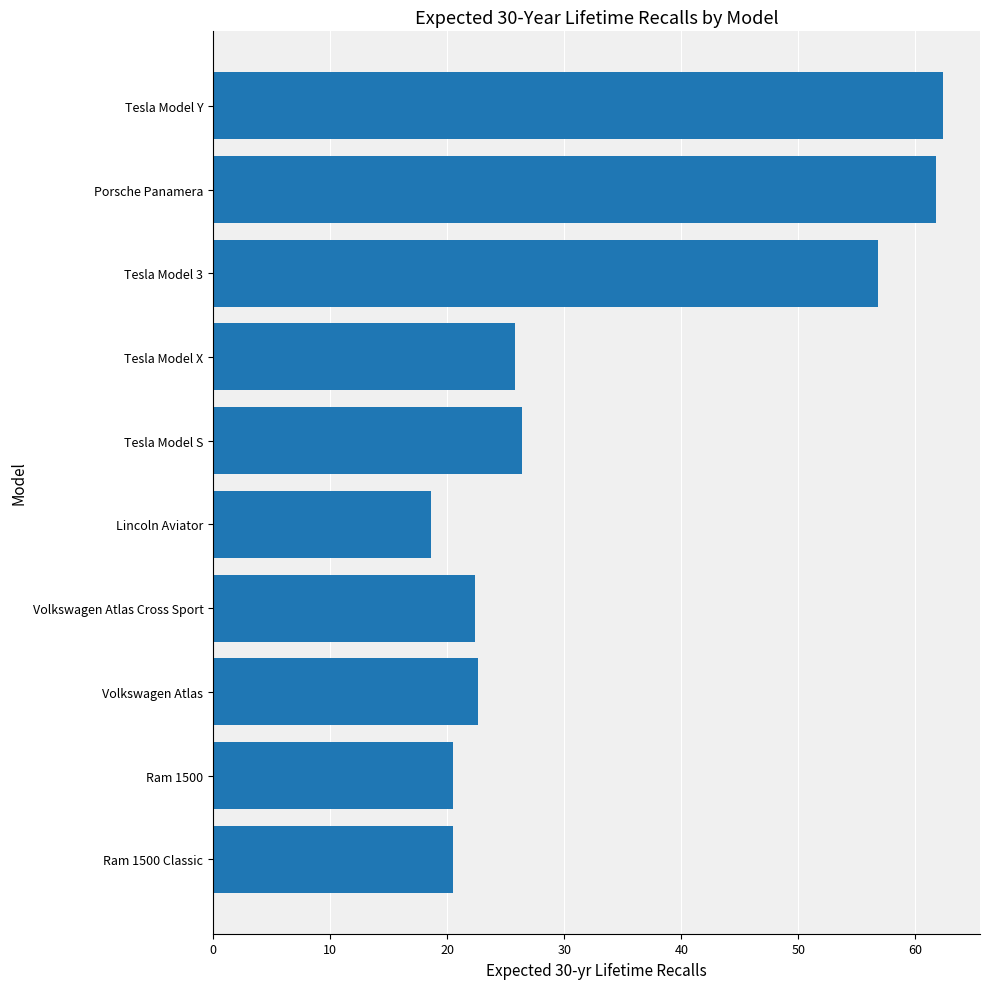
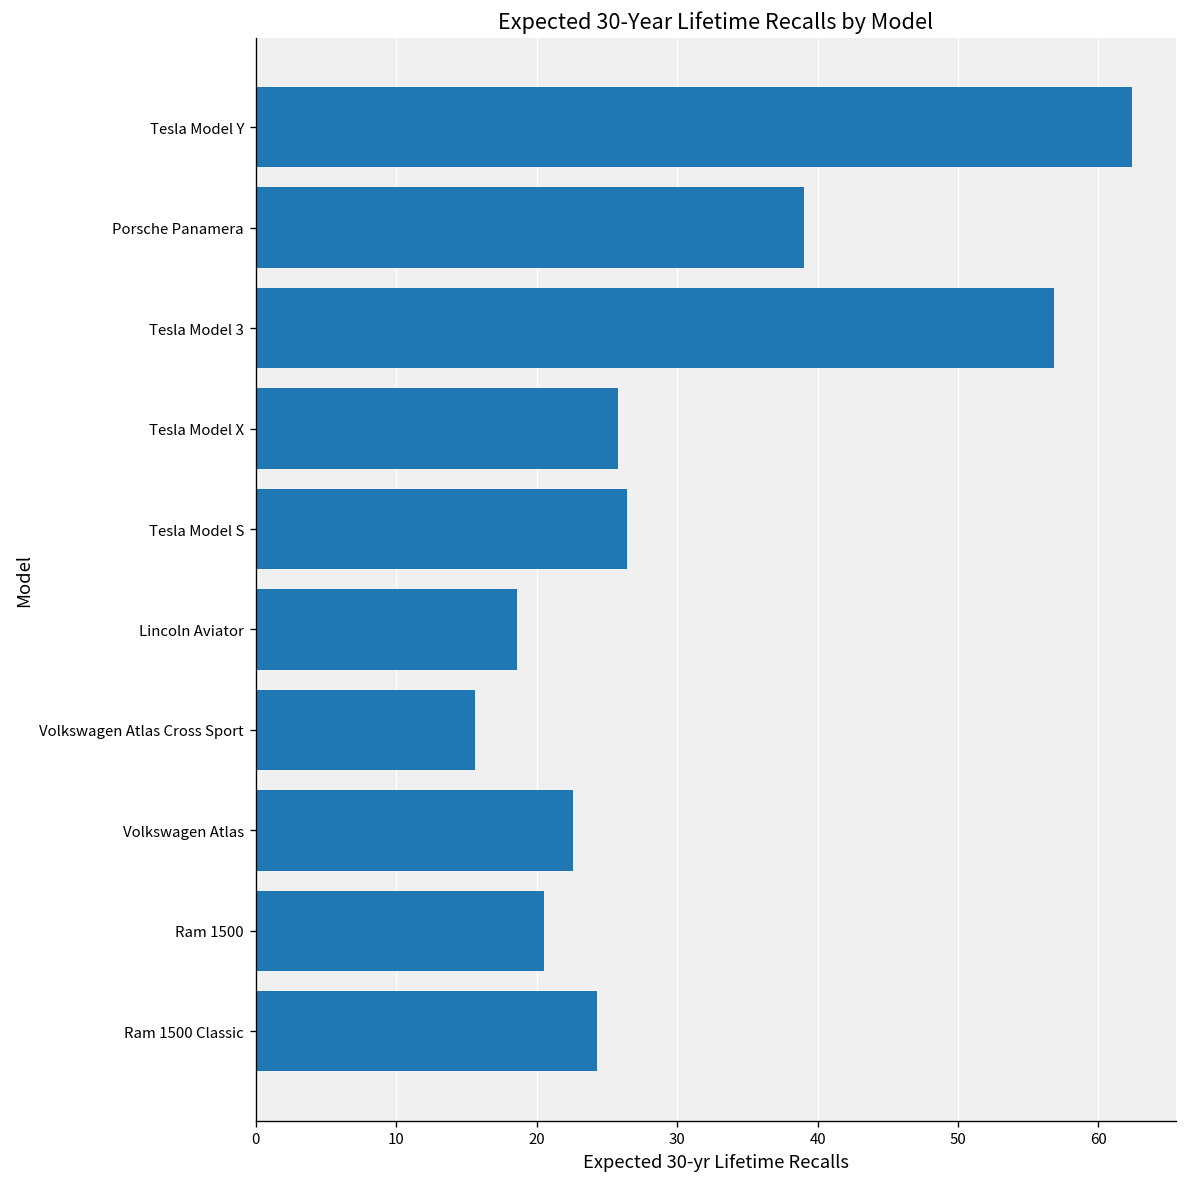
  {
    "Tesla Model Y": 62.4,
-   "Porsche Panamera": 61.8,
+   "Porsche Panamera": 39.0,
    "Tesla Model 3": 56.8,
    "Tesla Model X": 25.8,
    "Tesla Model S": 26.4,
    "Lincoln Aviator": 18.6,
-   "Volkswagen Atlas Cross Sport": 22.4,
+   "Volkswagen Atlas Cross Sport": 15.6,
    "Volkswagen Atlas": 22.6,
    "Ram 1500": 20.5,
-   "Ram 1500 Classic": 20.5
+   "Ram 1500 Classic": 24.3
  }
